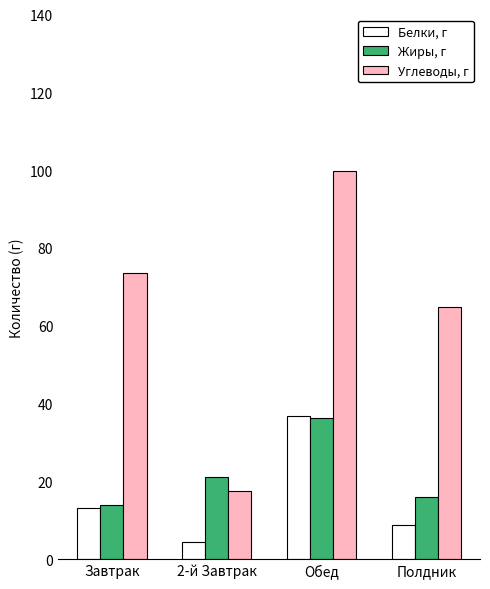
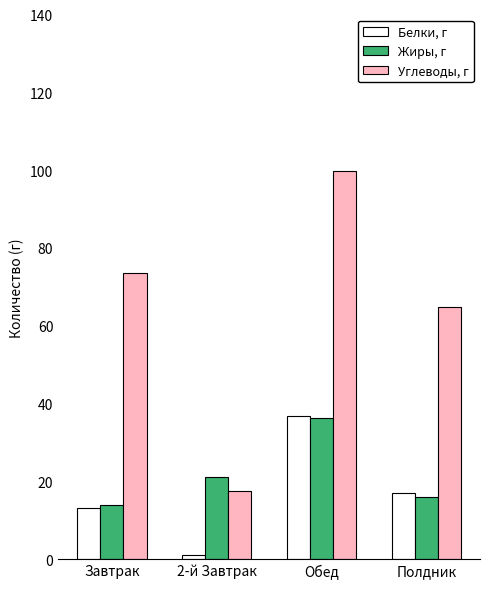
  {
    "Белки, г": {
      "Завтрак": 13,
-     "2-й Завтрак": 5,
+     "2-й Завтрак": 1,
      "Обед": 37,
-     "Полдник": 9
+     "Полдник": 17
    },
    "Жиры, г": {
      "Завтрак": 14,
      "2-й Завтрак": 21,
      "Обед": 36,
      "Полдник": 16
    },
    "Углеводы, г": {
      "Завтрак": 74,
      "2-й Завтрак": 17,
      "Обед": 100,
      "Полдник": 65
    }
  }
